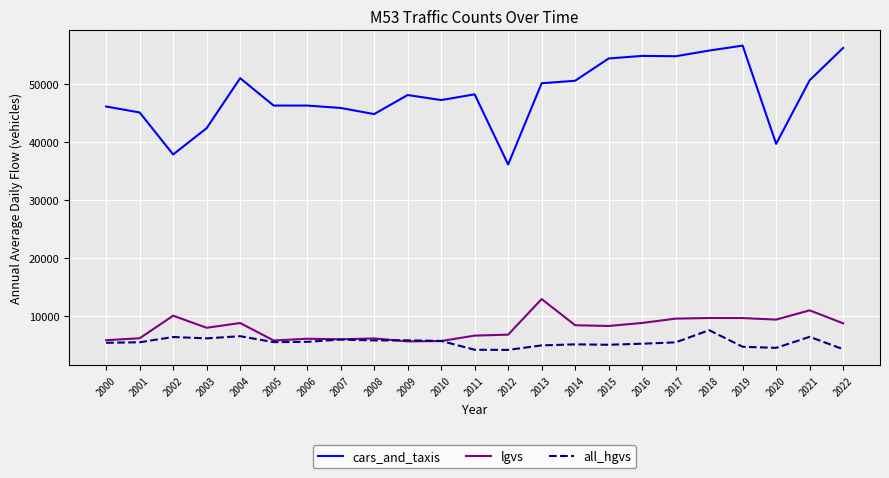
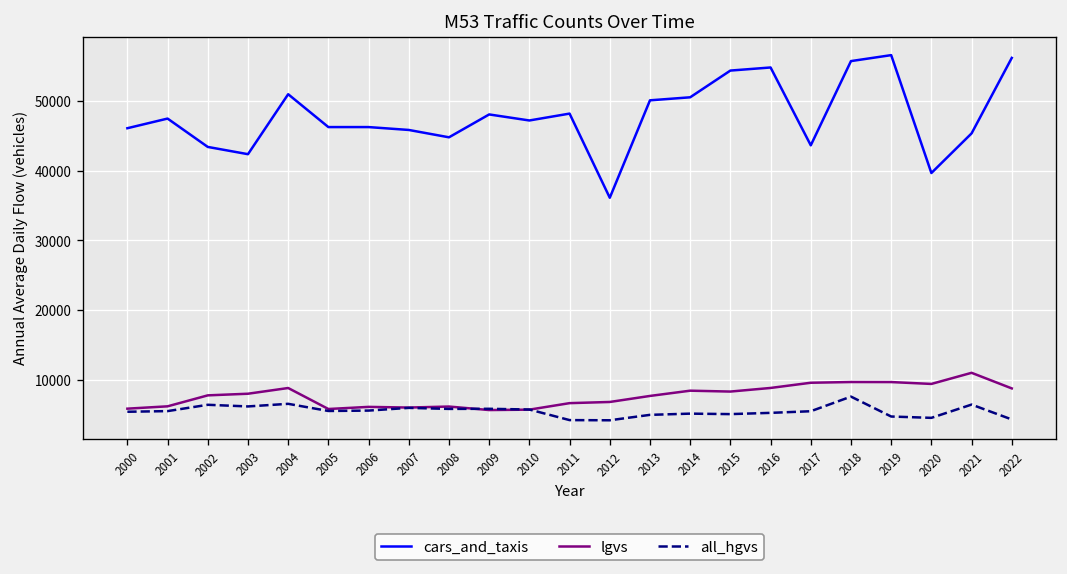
  {
    "cars_and_taxis": {
      "2000": 46000,
-     "2001": 45000,
-     "2002": 38000,
+     "2001": 47000,
+     "2002": 43000,
      "2003": 42000,
      "2004": 51000,
      "2005": 46000,
      "2006": 46000,
      "2007": 46000,
      "2008": 45000,
      "2009": 48000,
      "2010": 47000,
      "2011": 48000,
      "2012": 36000,
      "2013": 50000,
      "2014": 51000,
      "2015": 54000,
      "2016": 55000,
-     "2017": 55000,
+     "2017": 44000,
      "2018": 56000,
      "2019": 57000,
      "2020": 40000,
-     "2021": 51000,
+     "2021": 45000,
      "2022": 56000
    },
    "lgvs": {
      "2001": 6000,
-     "2002": 10000,
+     "2002": 8000,
      "2003": 8000,
      "2004": 9000,
      "2006": 6000,
      "2011": 7000,
      "2012": 7000,
-     "2013": 13000,
+     "2013": 8000,
      "2014": 8000,
      "2015": 8000,
      "2016": 9000,
      "2017": 10000,
      "2018": 10000,
      "2019": 10000,
      "2020": 9000,
      "2021": 11000,
      "2022": 9000
    },
    "all_hgvs": {
      "2001": 6000,
      "2002": 6000,
      "2003": 6000,
      "2004": 7000,
      "2006": 6000,
      "2011": 4000,
      "2012": 4000,
      "2013": 5000,
      "2014": 5000,
      "2015": 5000,
      "2016": 5000,
      "2017": 6000,
      "2018": 8000,
      "2019": 5000,
      "2020": 5000,
      "2021": 6000,
      "2022": 4000
    }
  }
